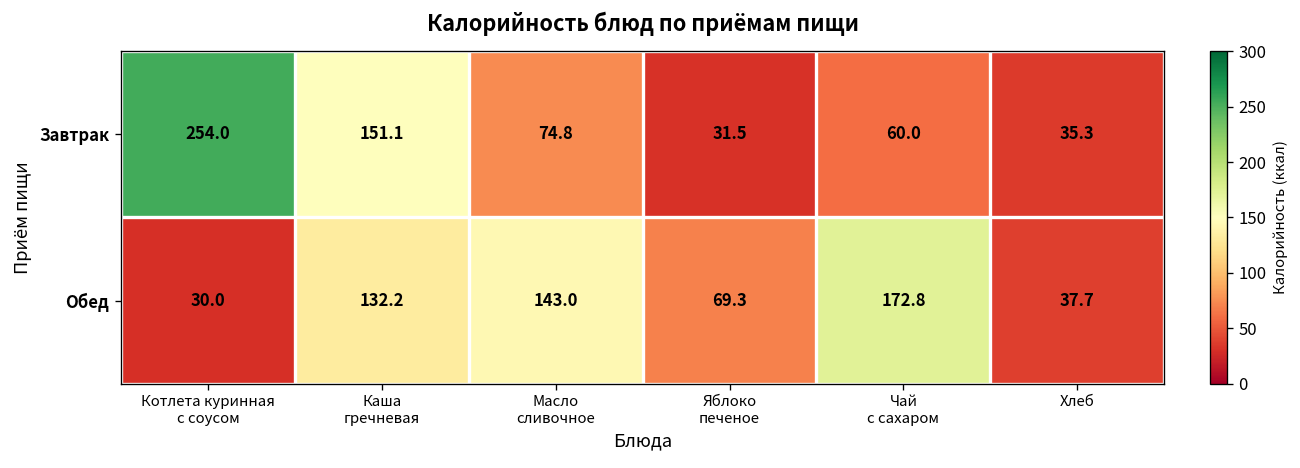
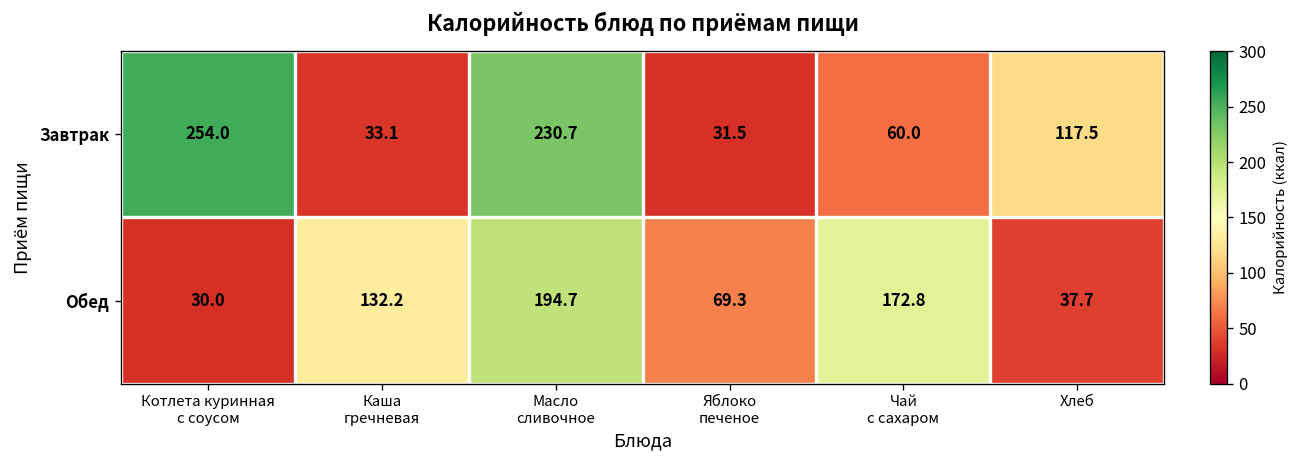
  {
    "Завтрак": {
      "Котлета куринная с соусом": 254.0,
-     "Каша гречневая": 151.1,
-     "Масло сливочное": 74.8,
+     "Каша гречневая": 33.1,
+     "Масло сливочное": 230.7,
      "Яблоко печеное": 31.5,
      "Чай с сахаром": 60.0,
-     "Хлеб": 35.3
+     "Хлеб": 117.5
    },
    "Обед": {
      "Котлета куринная с соусом": 30.0,
      "Каша гречневая": 132.2,
-     "Масло сливочное": 143.0,
+     "Масло сливочное": 194.7,
      "Яблоко печеное": 69.3,
      "Чай с сахаром": 172.8,
      "Хлеб": 37.7
    }
  }
